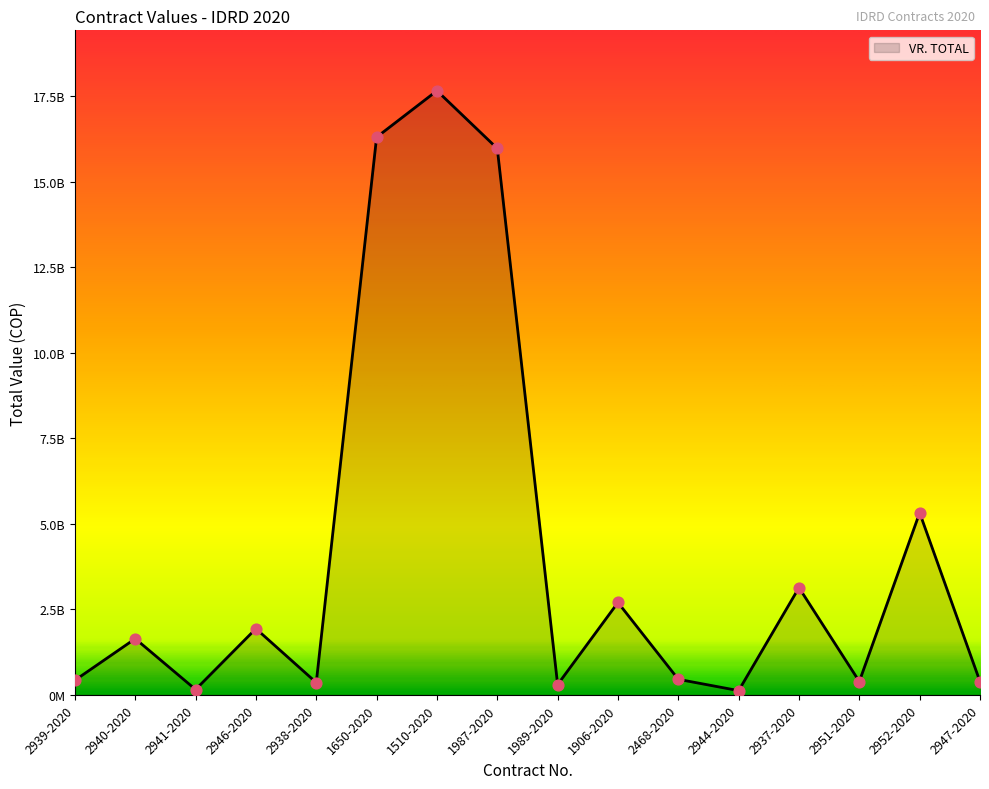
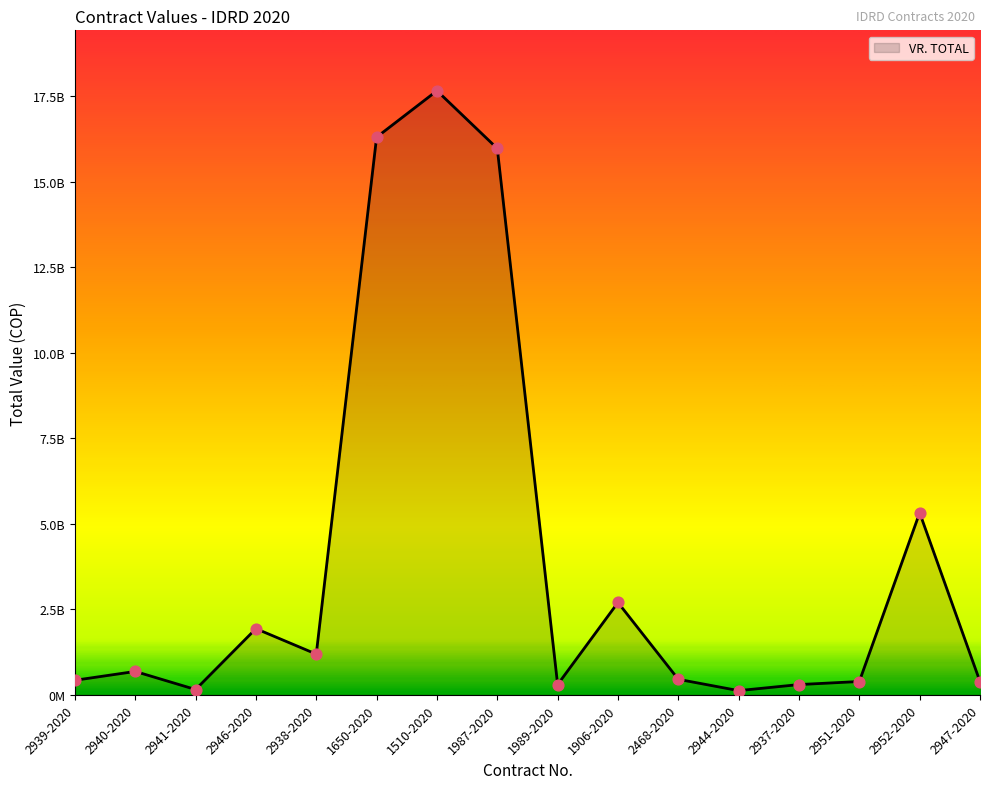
  {
    "2939-2020": 400000000,
-   "2940-2020": 1600000000,
+   "2940-2020": 700000000,
    "2941-2020": 200000000,
    "2946-2020": 1900000000,
-   "2938-2020": 400000000,
+   "2938-2020": 1200000000,
    "1650-2020": 16300000000,
    "1510-2020": 17700000000,
    "1987-2020": 16000000000,
    "1989-2020": 300000000,
    "1906-2020": 2700000000,
    "2468-2020": 500000000,
    "2944-2020": 100000000,
-   "2937-2020": 3100000000,
+   "2937-2020": 300000000,
    "2951-2020": 400000000,
    "2952-2020": 5300000000,
    "2947-2020": 400000000
  }
